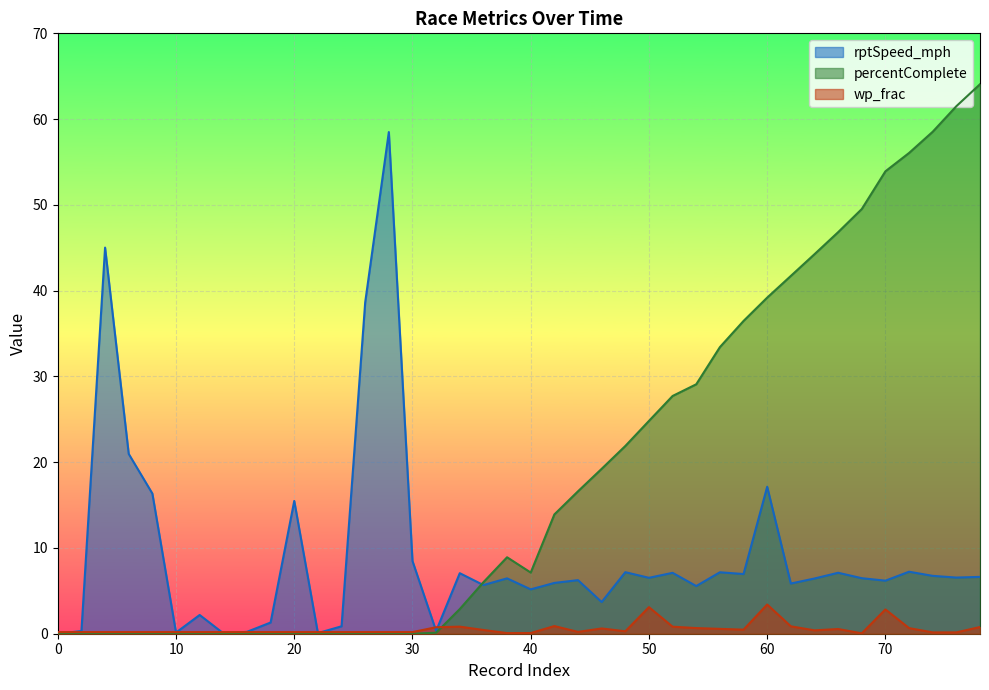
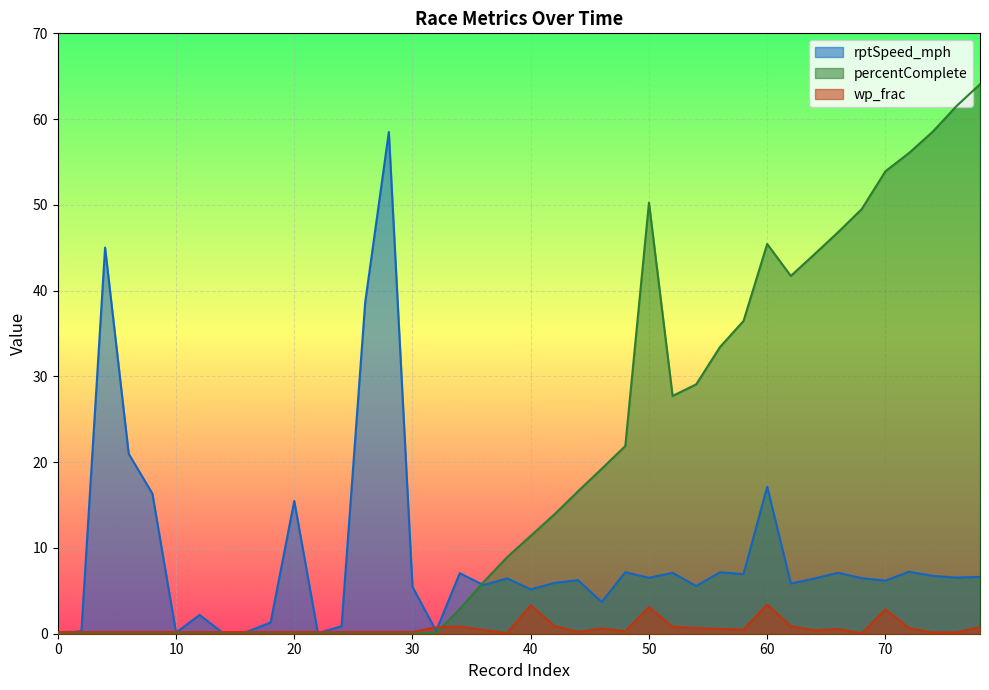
  {
    "rptSpeed_mph": {
      "20": 15,
-     "30": 8,
+     "30": 5,
      "40": 5,
      "50": 7,
      "60": 17,
      "70": 6
    },
    "percentComplete": {
-     "40": 7,
-     "50": 25,
-     "60": 39,
+     "40": 11,
+     "50": 50,
+     "60": 45,
      "70": 54
    },
    "wp_frac": {
-     "40": 0,
+     "40": 3,
      "50": 3,
      "60": 3,
      "70": 3
    }
  }
